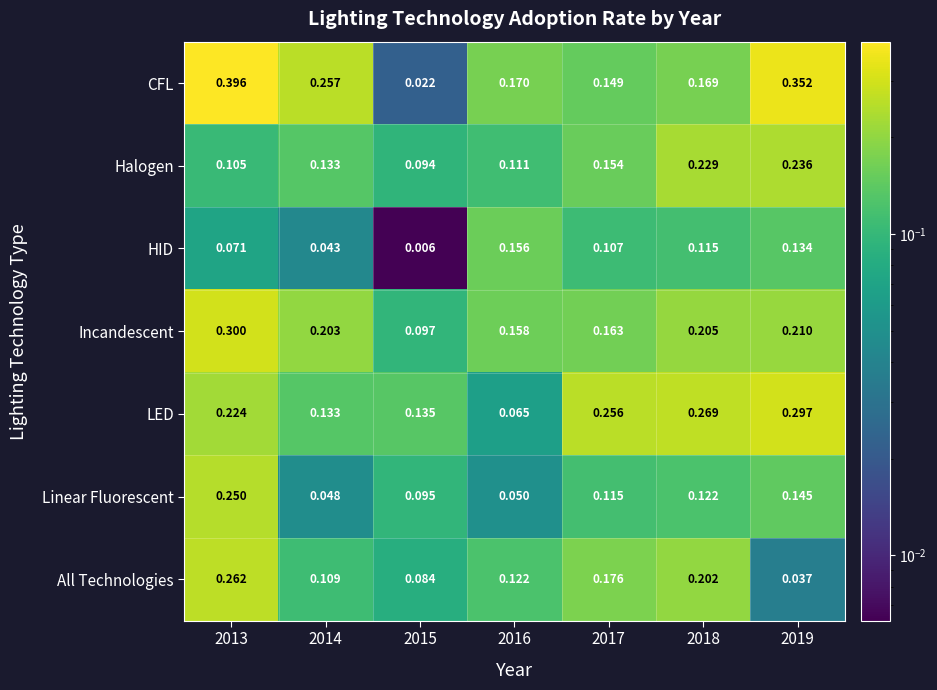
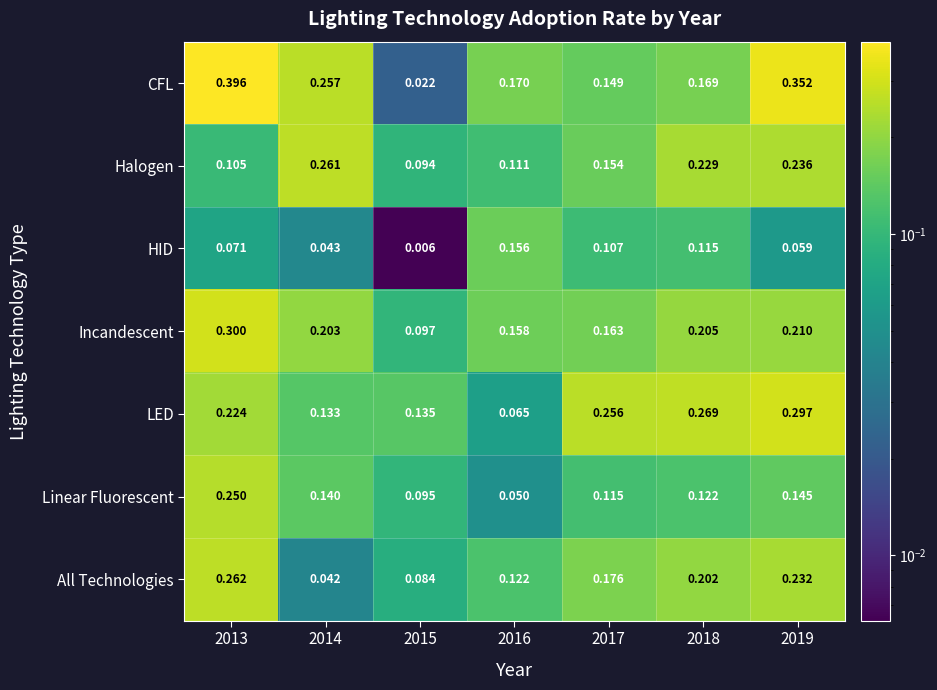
  {
    "CFL": {
      "2013": 0.396,
      "2014": 0.257,
      "2015": 0.022,
      "2016": 0.170,
      "2017": 0.149,
      "2018": 0.169,
      "2019": 0.352
    },
    "Halogen": {
      "2013": 0.105,
-     "2014": 0.133,
+     "2014": 0.261,
      "2015": 0.094,
      "2016": 0.111,
      "2017": 0.154,
      "2018": 0.229,
      "2019": 0.236
    },
    "HID": {
      "2013": 0.071,
      "2014": 0.043,
      "2015": 0.006,
      "2016": 0.156,
      "2017": 0.107,
      "2018": 0.115,
-     "2019": 0.134
+     "2019": 0.059
    },
    "Incandescent": {
      "2013": 0.300,
      "2014": 0.203,
      "2015": 0.097,
      "2016": 0.158,
      "2017": 0.163,
      "2018": 0.205,
      "2019": 0.210
    },
    "LED": {
      "2013": 0.224,
      "2014": 0.133,
      "2015": 0.135,
      "2016": 0.065,
      "2017": 0.256,
      "2018": 0.269,
      "2019": 0.297
    },
    "Linear Fluorescent": {
      "2013": 0.250,
-     "2014": 0.048,
+     "2014": 0.140,
      "2015": 0.095,
      "2016": 0.050,
      "2017": 0.115,
      "2018": 0.122,
      "2019": 0.145
    },
    "All Technologies": {
      "2013": 0.262,
-     "2014": 0.109,
+     "2014": 0.042,
      "2015": 0.084,
      "2016": 0.122,
      "2017": 0.176,
      "2018": 0.202,
-     "2019": 0.037
+     "2019": 0.232
    }
  }
